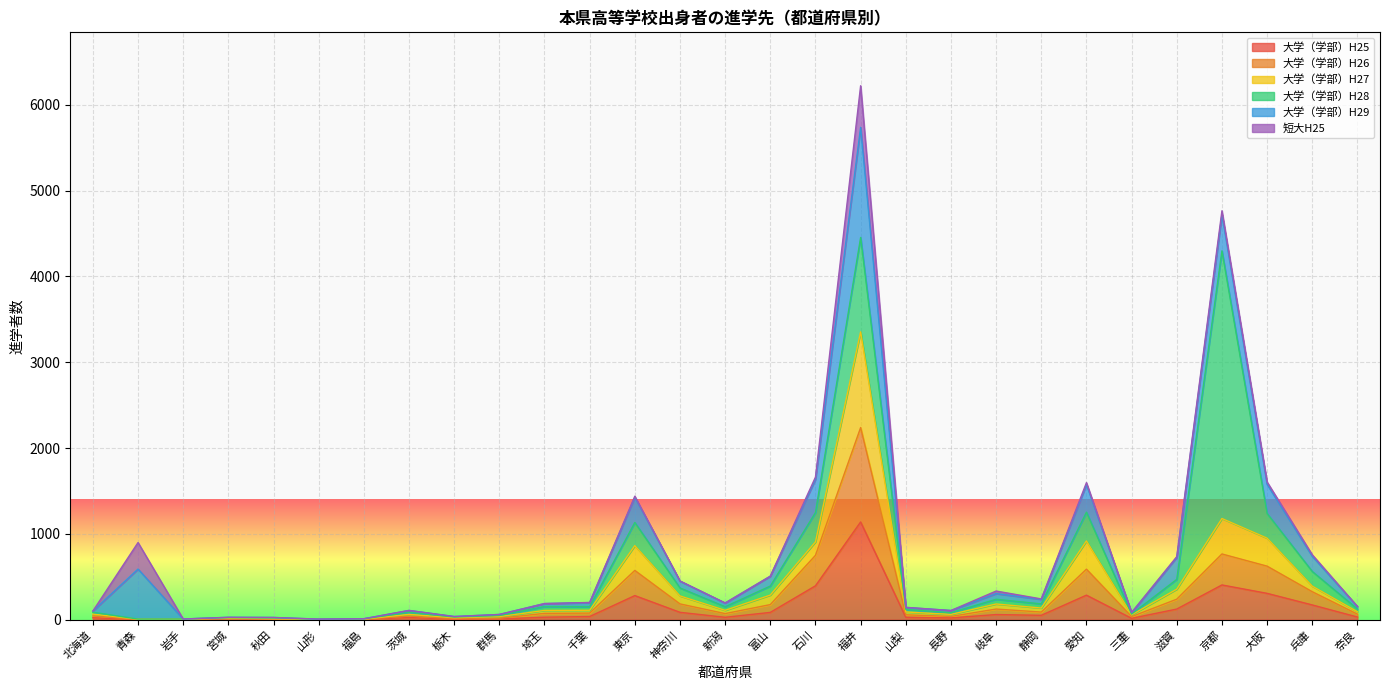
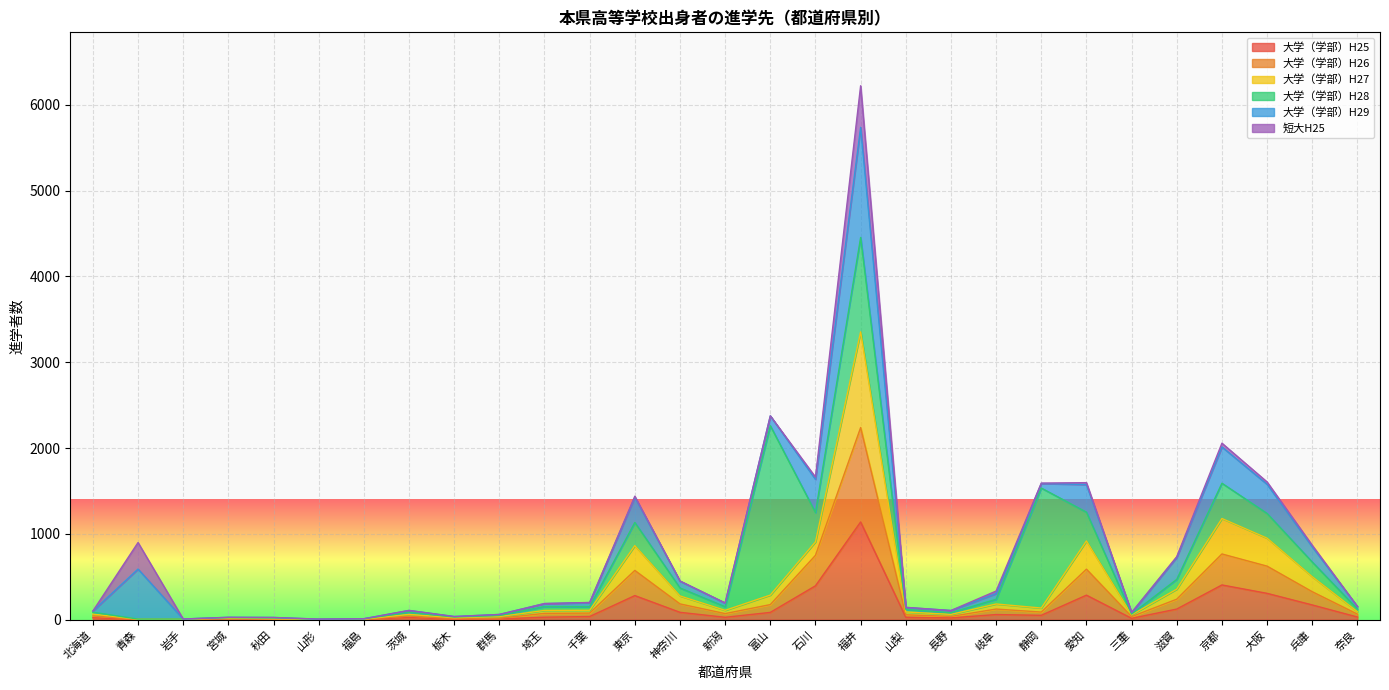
  {
    "大学（学部）H27": {
      "埼玉": 0,
      "千葉": 0,
      "東京": 300,
      "神奈川": 100,
      "新潟": 0,
      "富山": 100,
      "石川": 200,
      "福井": 1100,
      "山梨": 0,
      "岐阜": 100,
      "静岡": 0,
      "愛知": 300,
      "滋賀": 100,
      "京都": 400,
      "大阪": 300,
-     "兵庫": 100
+     "兵庫": 200
    },
    "大学（学部）H28": {
      "埼玉": 0,
      "千葉": 0,
      "東京": 300,
      "神奈川": 100,
      "新潟": 0,
-     "富山": 100,
+     "富山": 2000,
      "石川": 300,
      "福井": 1100,
      "岐阜": 100,
-     "静岡": 0,
+     "静岡": 1400,
      "愛知": 300,
      "滋賀": 100,
-     "京都": 3100,
+     "京都": 400,
      "大阪": 300,
      "兵庫": 200
    },
    "大学（学部）H29": {
      "青森": 600,
      "福井": 1300,
      "岐阜": 100,
      "京都": 400
    },
    "短大H25": {
      "青森": 300,
      "福井": 500,
      "岐阜": 0,
      "京都": 0
    }
  }
